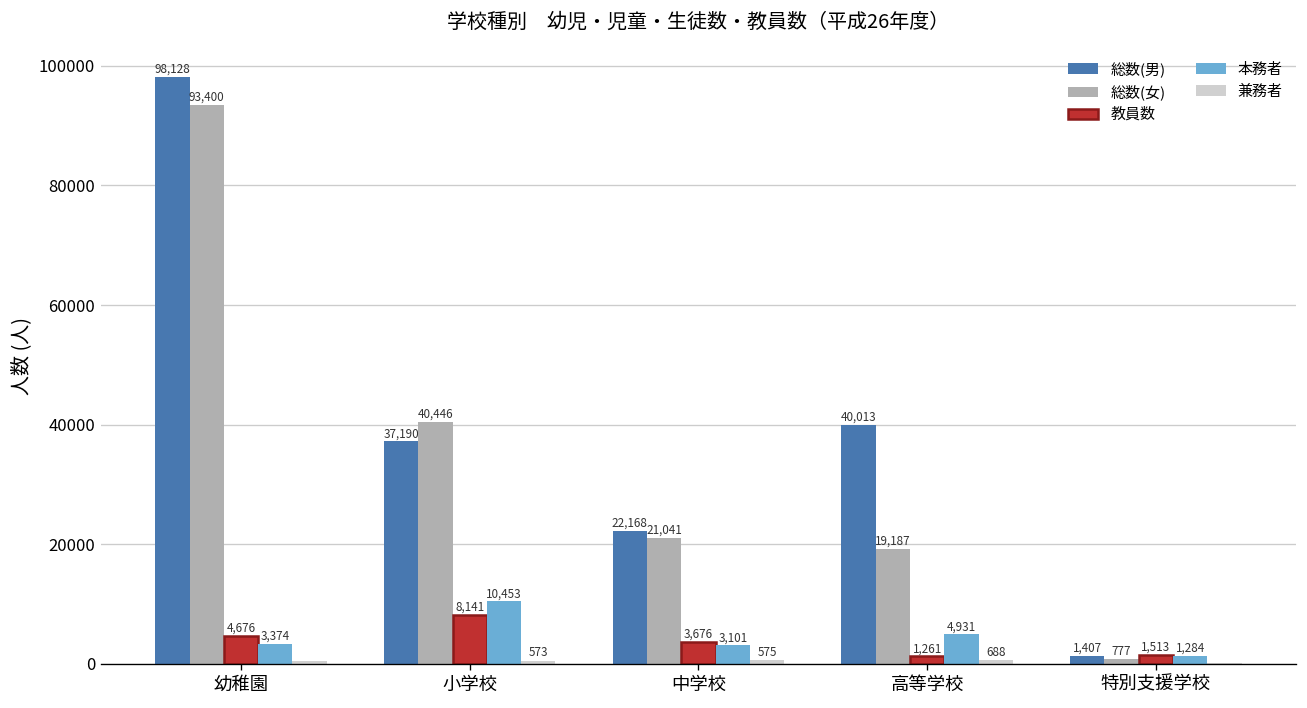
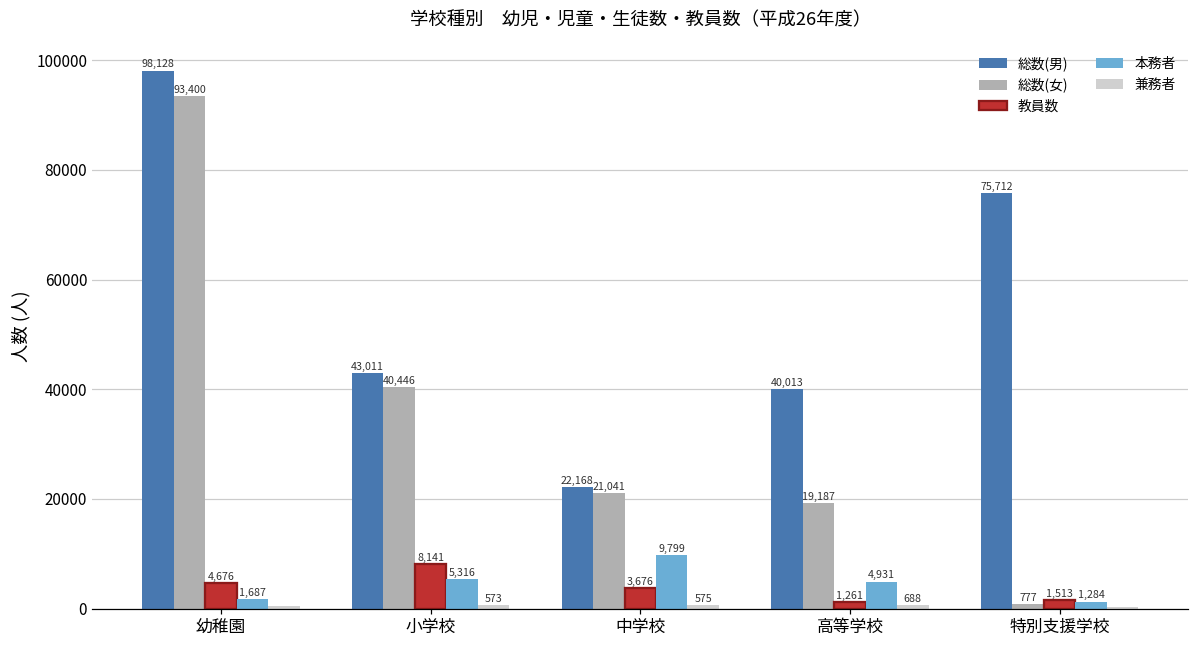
  {
    "総数(男)": {
      "幼稚園": "98,128",
-     "小学校": "37,190",
+     "小学校": "43,011",
      "中学校": "22,168",
      "高等学校": "40,013",
-     "特別支援学校": "1,407"
+     "特別支援学校": "75,712"
    },
    "教員数": {
      "幼稚園": "4,676",
      "小学校": "8,141",
      "中学校": "3,676",
      "高等学校": "1,261",
      "特別支援学校": "1,513"
    },
    "本務者": {
-     "幼稚園": "3,374",
-     "小学校": "10,453",
-     "中学校": "3,101",
+     "幼稚園": "1,687",
+     "小学校": "5,316",
+     "中学校": "9,799",
      "高等学校": "4,931",
      "特別支援学校": "1,284"
    }
  }
